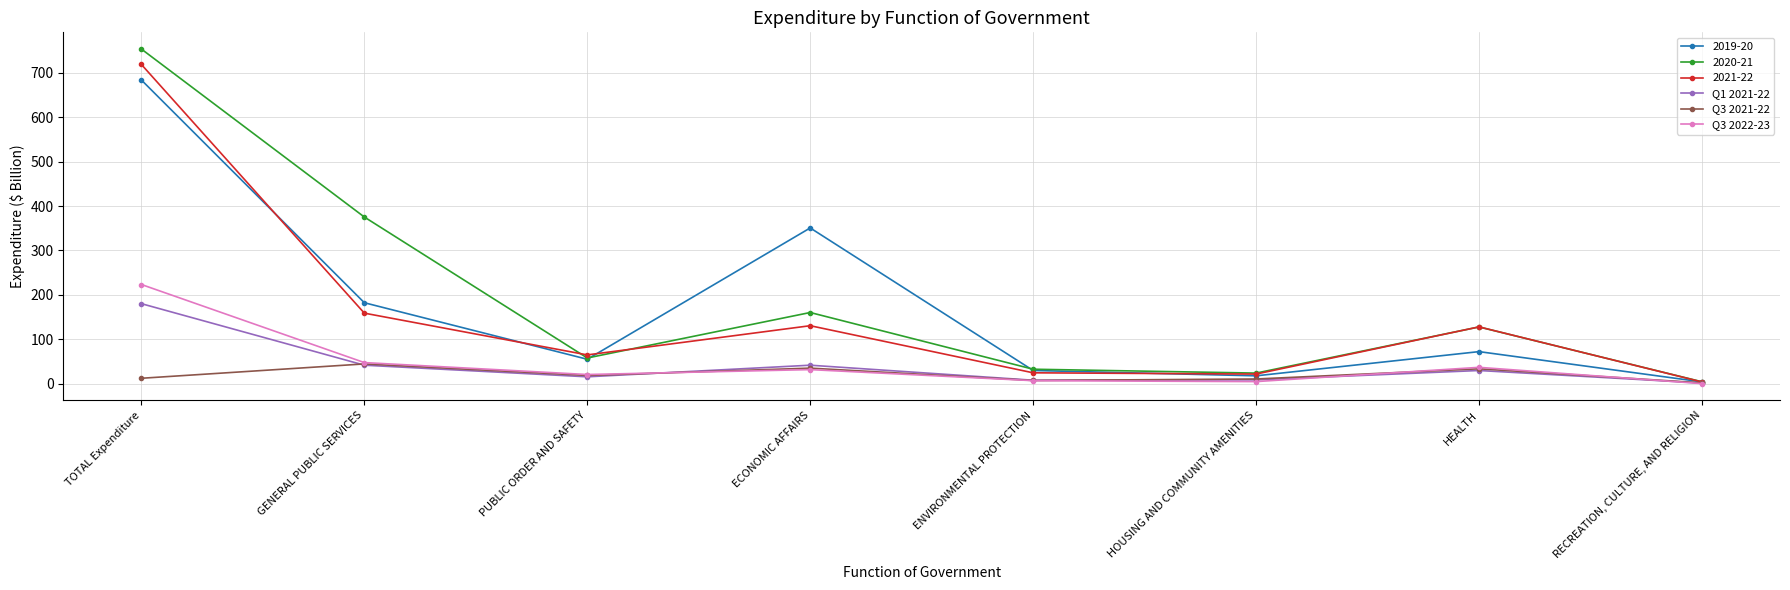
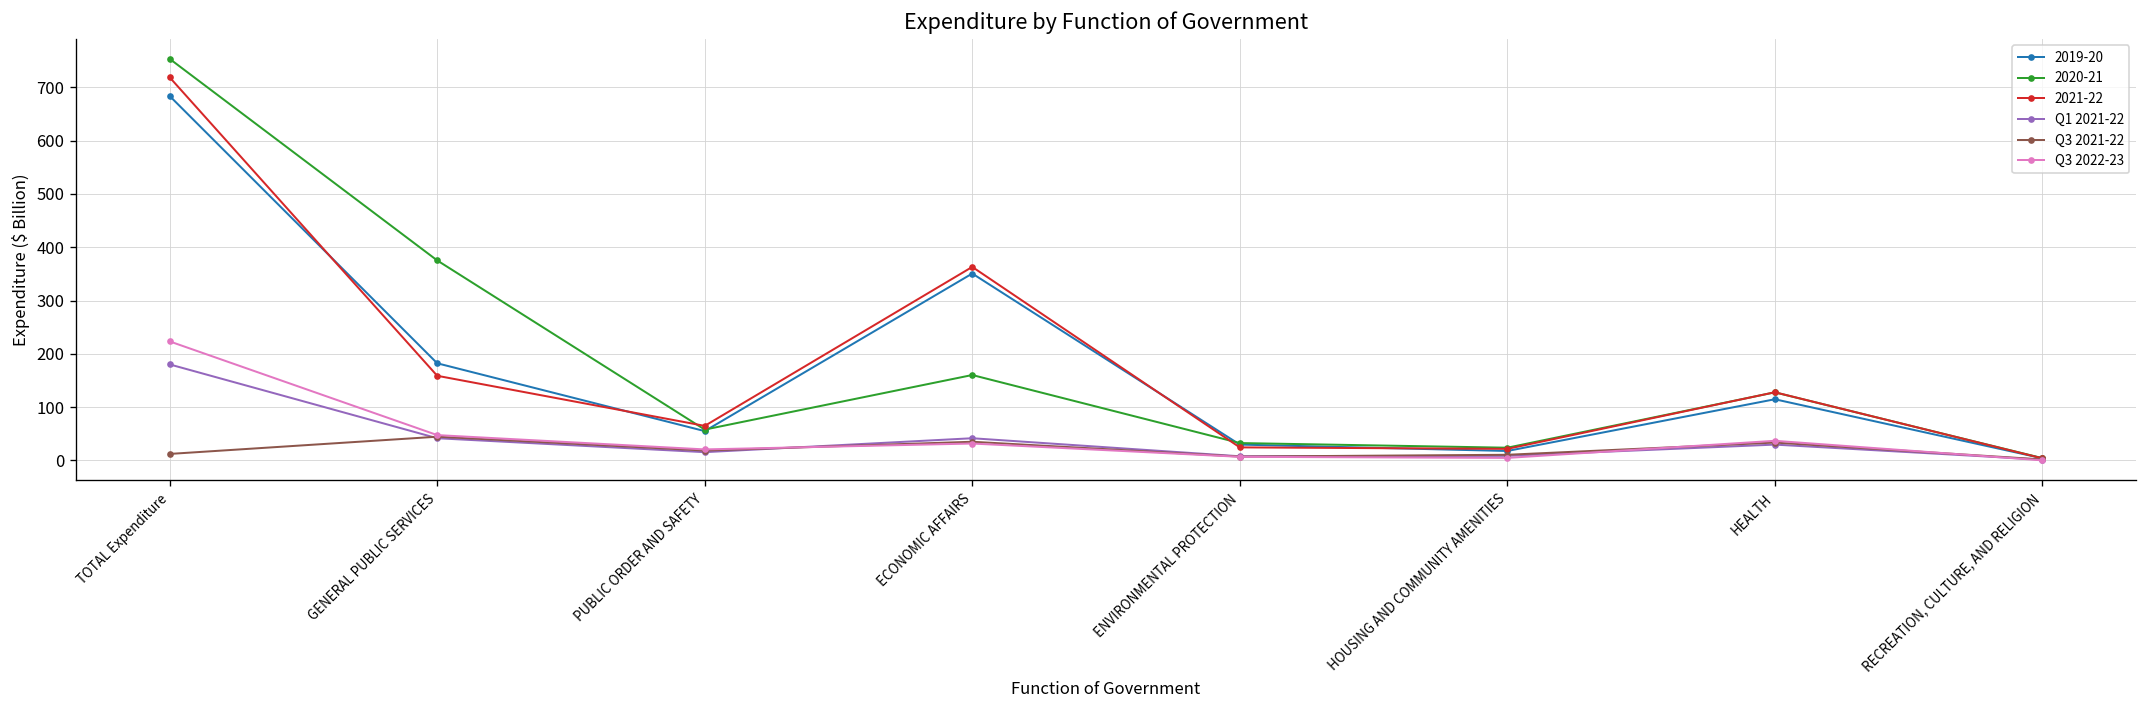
  {
    "2019-20": {
      "TOTAL Expenditure": 680,
      "GENERAL PUBLIC SERVICES": 180,
      "ECONOMIC AFFAIRS": 350,
-     "HEALTH": 70
+     "HEALTH": 110
    },
    "2020-21": {
      "TOTAL Expenditure": 750,
      "GENERAL PUBLIC SERVICES": 380,
      "ECONOMIC AFFAIRS": 160
    },
    "2021-22": {
      "TOTAL Expenditure": 720,
      "GENERAL PUBLIC SERVICES": 160,
      "PUBLIC ORDER AND SAFETY": 60,
-     "ECONOMIC AFFAIRS": 130
+     "ECONOMIC AFFAIRS": 360
    },
    "Q1 2021-22": {
      "TOTAL Expenditure": 180,
      "ECONOMIC AFFAIRS": 40
    },
    "Q3 2021-22": {
      "TOTAL Expenditure": 10
    },
    "Q3 2022-23": {
      "TOTAL Expenditure": 220
    }
  }
